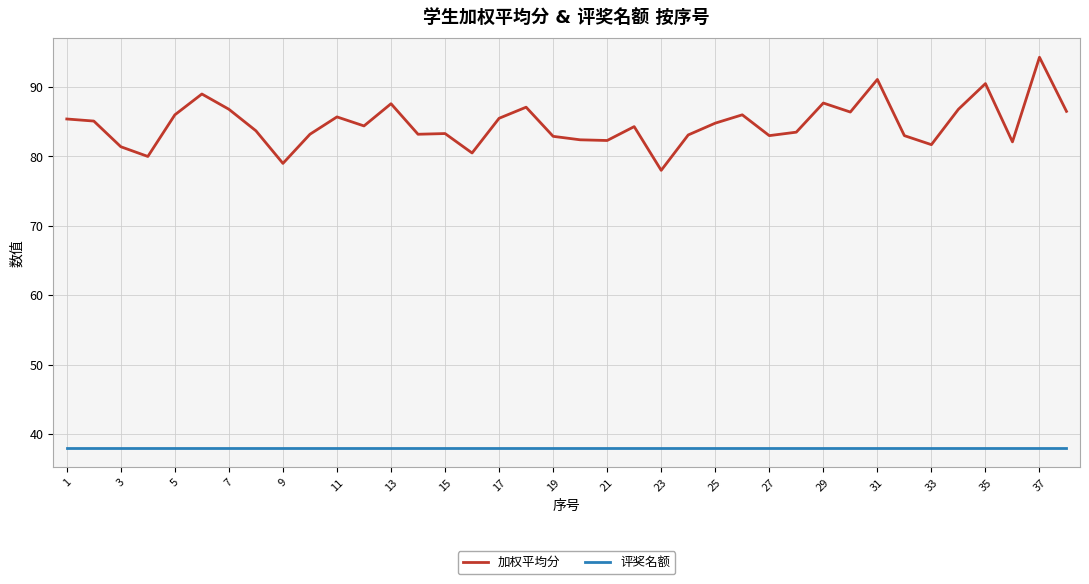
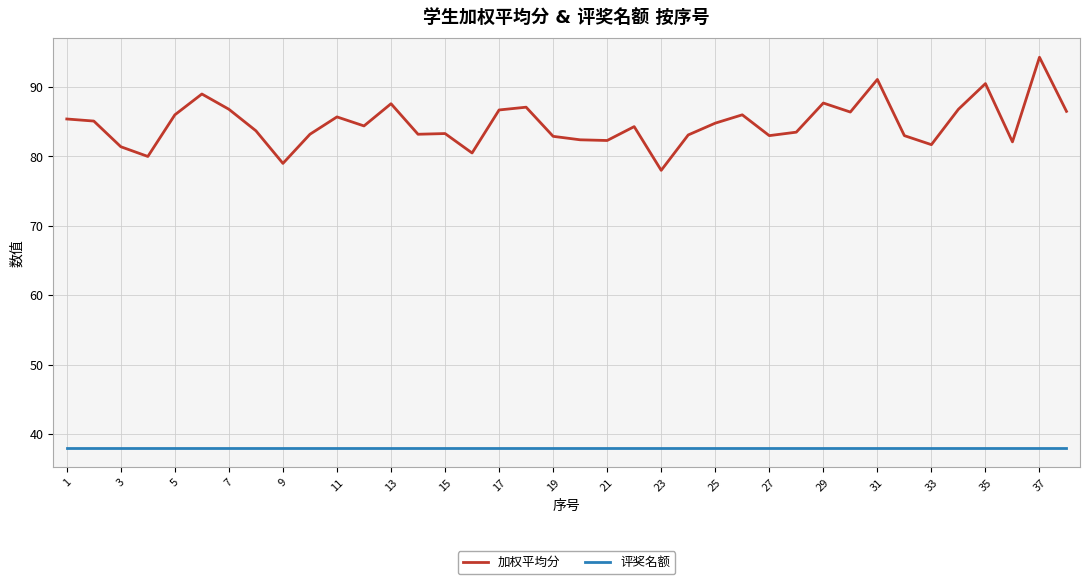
  {
    "加权平均分": {
      "1": 85,
      "3": 81,
      "5": 86,
      "7": 87,
      "9": 79,
      "11": 86,
      "13": 88,
      "15": 83,
-     "17": 86,
+     "17": 87,
      "19": 83,
      "21": 82,
      "23": 78,
      "25": 85,
      "27": 83,
      "29": 88,
      "31": 91,
      "33": 82,
      "35": 91,
      "37": 94
    },
    "评奖名额": {
      "1": 38,
      "3": 38,
      "5": 38,
      "7": 38,
      "9": 38,
      "11": 38,
      "13": 38,
      "15": 38,
      "17": 38,
      "19": 38,
      "21": 38,
      "23": 38,
      "25": 38,
      "27": 38,
      "29": 38,
      "31": 38,
      "33": 38,
      "35": 38,
      "37": 38
    }
  }
